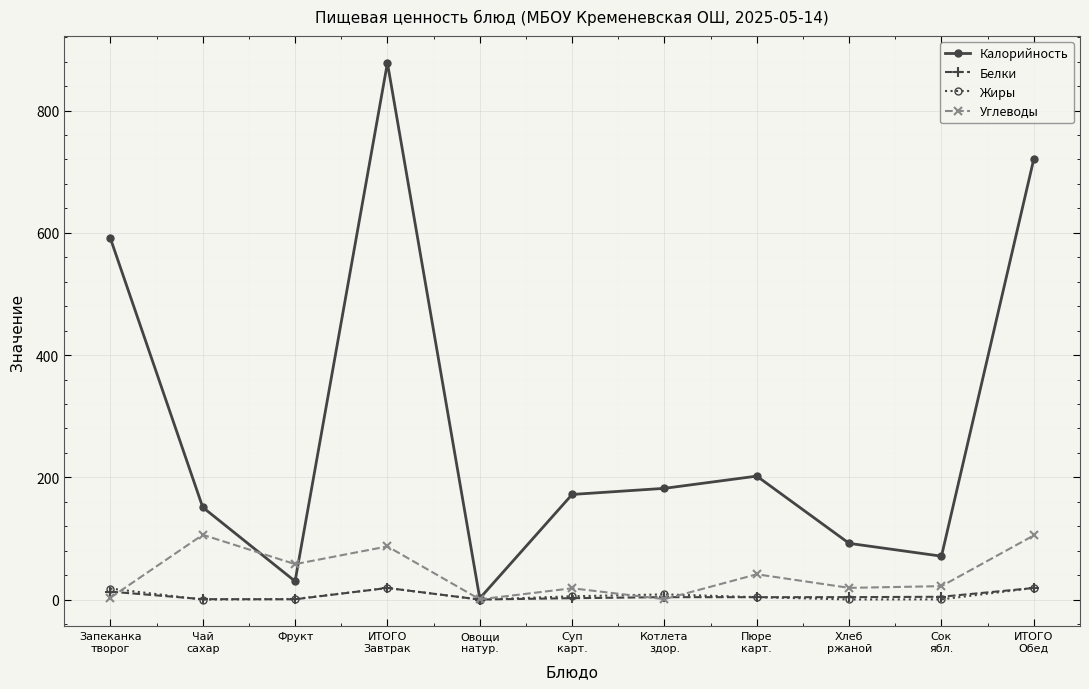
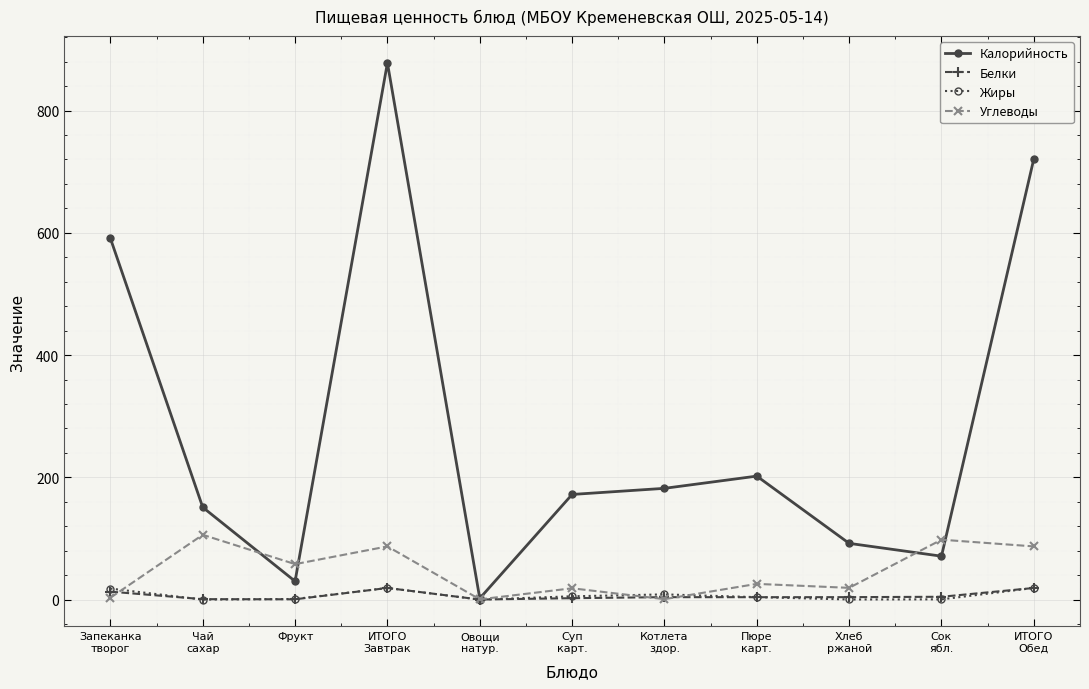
  {
    "Углеводы": {
      "Запеканка творог": 0,
      "Чай сахар": 110,
      "Фрукт": 60,
      "ИТОГО Завтрак": 90,
      "Суп карт.": 20,
-     "Пюре карт.": 40,
+     "Пюре карт.": 30,
      "Хлеб ржаной": 20,
-     "Сок ябл.": 20,
-     "ИТОГО Обед": 110
+     "Сок ябл.": 100,
+     "ИТОГО Обед": 90
    }
  }
